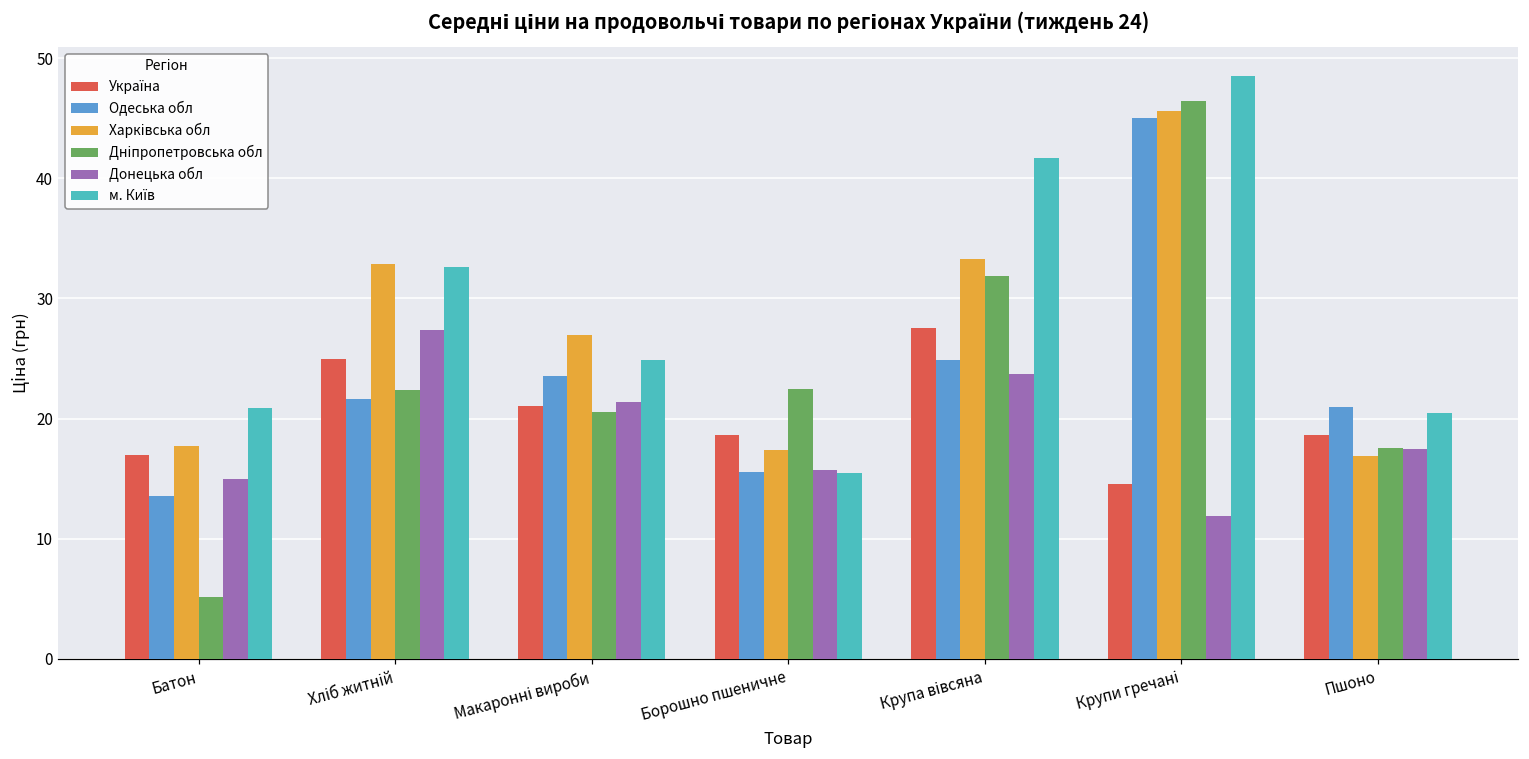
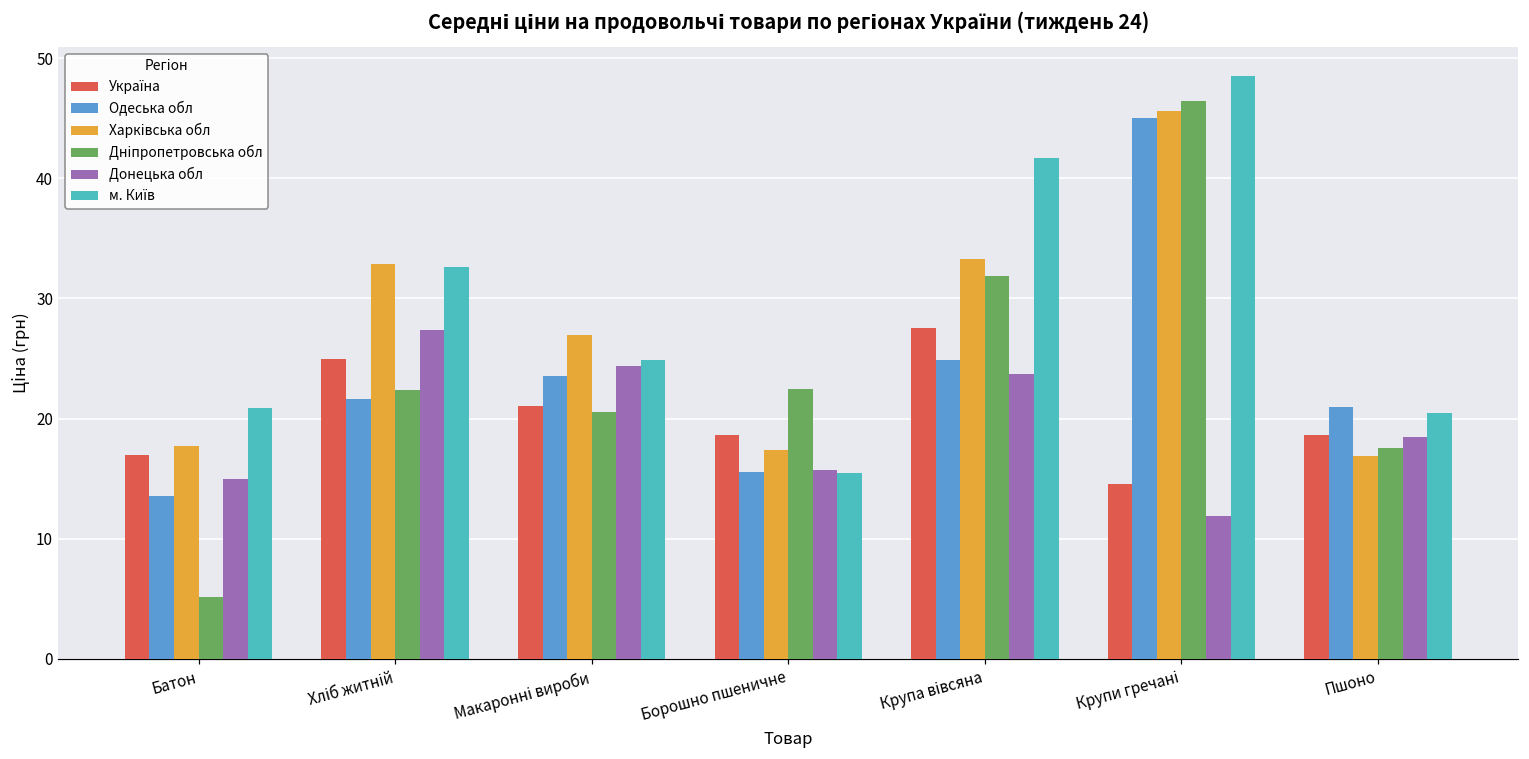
  {
    "Україна": {
      "Батон": 17.0,
      "Хліб житній": 25.0,
      "Макаронні вироби": 21.0,
      "Борошно пшеничне": 18.6,
      "Крупа вівсяна": 27.5,
      "Крупи гречані": 14.5,
      "Пшоно": 18.6
    },
    "Харківська обл": {
      "Батон": 17.8,
      "Хліб житній": 32.8,
      "Макаронні вироби": 26.9,
      "Борошно пшеничне": 17.4,
      "Крупа вівсяна": 33.3,
      "Крупи гречані": 45.6,
      "Пшоно": 16.9
    },
    "Дніпропетровська обл": {
      "Батон": 5.1,
      "Хліб житній": 22.4,
      "Макаронні вироби": 20.5,
      "Борошно пшеничне": 22.5,
      "Крупа вівсяна": 31.9,
      "Крупи гречані": 46.4,
      "Пшоно": 17.5
    },
    "Донецька обл": {
      "Батон": 15.0,
      "Хліб житній": 27.4,
-     "Макаронні вироби": 21.4,
+     "Макаронні вироби": 24.4,
      "Борошно пшеничне": 15.7,
      "Крупа вівсяна": 23.7,
      "Крупи гречані": 11.9,
-     "Пшоно": 17.4
+     "Пшоно": 18.5
    }
  }
